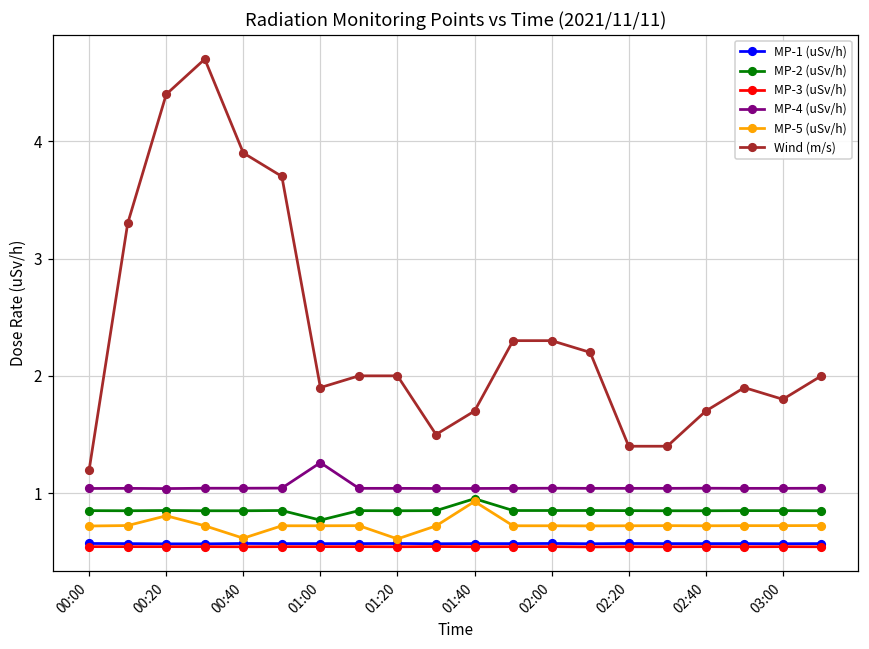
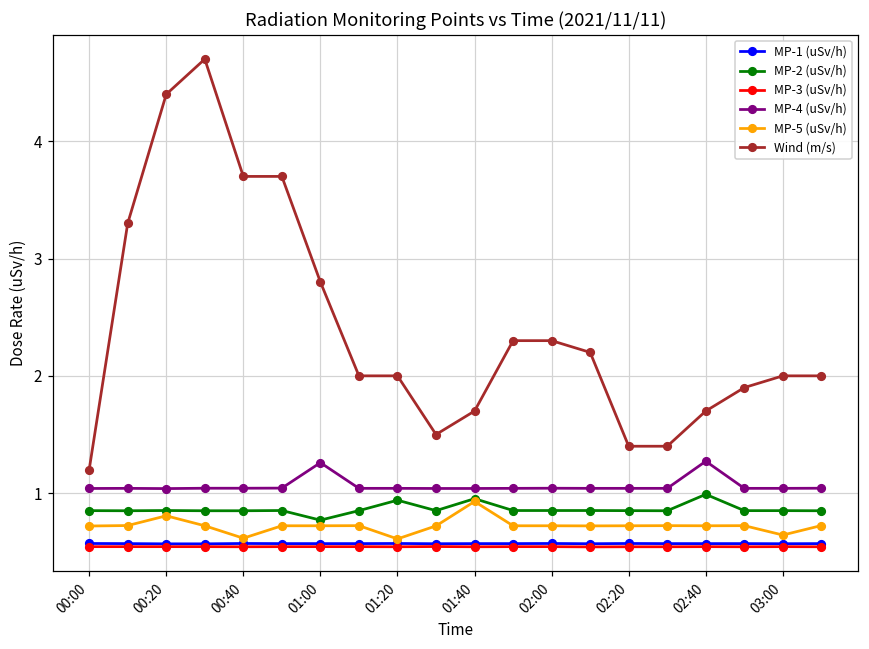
  {
    "MP-1 (uSv/h)": {
      "00:00": 0.57,
      "00:20": 0.57,
      "00:40": 0.57,
      "01:00": 0.57,
      "01:20": 0.57,
      "01:40": 0.57,
      "02:00": 0.57,
      "02:20": 0.57,
      "02:40": 0.57,
      "03:00": 0.57
    },
    "MP-2 (uSv/h)": {
      "00:00": 0.85,
      "00:20": 0.85,
      "00:40": 0.85,
      "01:00": 0.77,
-     "01:20": 0.85,
+     "01:20": 0.94,
      "01:40": 0.95,
      "02:00": 0.85,
      "02:20": 0.85,
-     "02:40": 0.85,
+     "02:40": 0.99,
      "03:00": 0.85
    },
    "MP-3 (uSv/h)": {
      "00:00": 0.54,
      "00:20": 0.54,
      "00:40": 0.54,
      "01:00": 0.54,
      "01:20": 0.54,
      "01:40": 0.54,
      "02:00": 0.54,
      "02:20": 0.54,
      "02:40": 0.54,
      "03:00": 0.54
    },
    "MP-4 (uSv/h)": {
      "00:00": 1.04,
      "00:20": 1.04,
      "00:40": 1.04,
      "01:00": 1.26,
      "01:20": 1.04,
      "01:40": 1.04,
      "02:00": 1.04,
      "02:20": 1.04,
-     "02:40": 1.04,
+     "02:40": 1.27,
      "03:00": 1.04
    },
    "MP-5 (uSv/h)": {
      "00:00": 0.72,
      "00:20": 0.81,
      "00:40": 0.62,
      "01:00": 0.72,
      "01:20": 0.61,
      "01:40": 0.93,
      "02:00": 0.72,
      "02:20": 0.72,
      "02:40": 0.72,
-     "03:00": 0.72
+     "03:00": 0.64
    },
    "Wind (m/s)": {
      "00:00": 1.2,
      "00:20": 4.4,
-     "00:40": 3.9,
-     "01:00": 1.9,
+     "00:40": 3.7,
+     "01:00": 2.8,
      "01:20": 2.0,
      "01:40": 1.7,
      "02:00": 2.3,
      "02:20": 1.4,
      "02:40": 1.7,
-     "03:00": 1.8
+     "03:00": 2.0
    }
  }
